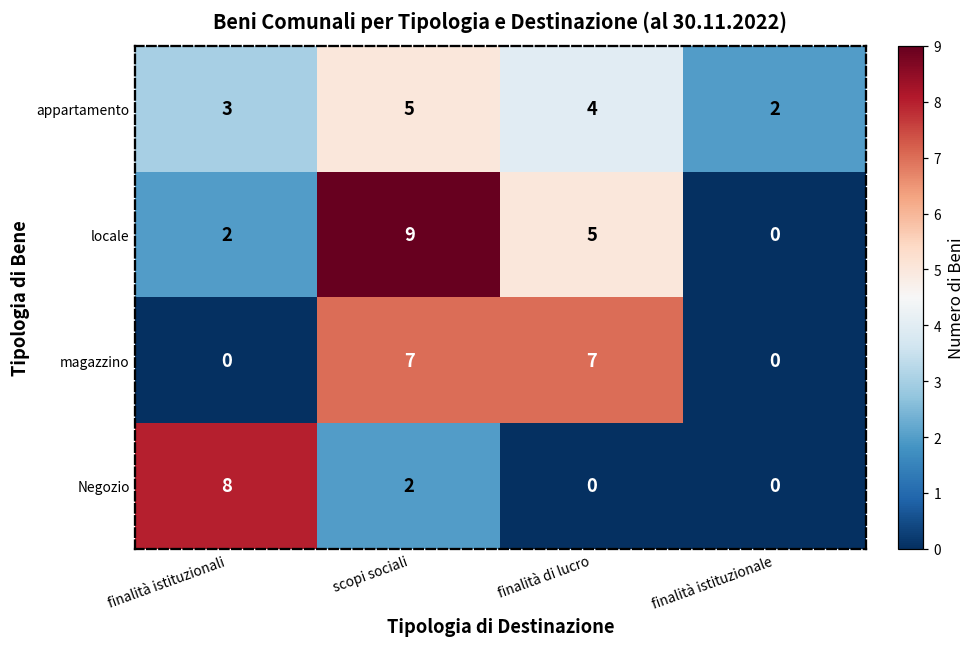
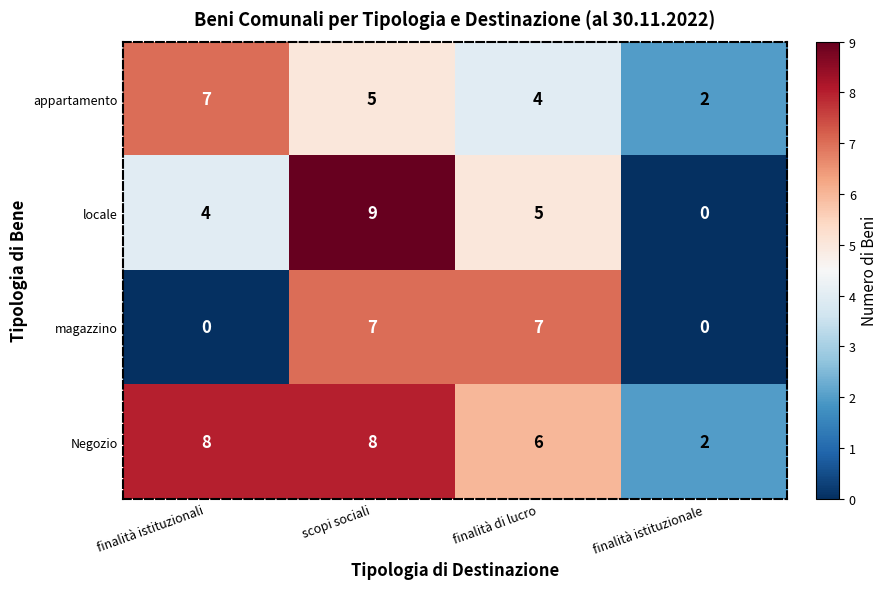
  {
    "appartamento": {
-     "finalità istituzionali": 3,
+     "finalità istituzionali": 7,
      "scopi sociali": 5,
      "finalità di lucro": 4,
      "finalità istituzionale": 2
    },
    "locale": {
-     "finalità istituzionali": 2,
+     "finalità istituzionali": 4,
      "scopi sociali": 9,
      "finalità di lucro": 5,
      "finalità istituzionale": 0
    },
    "magazzino": {
      "finalità istituzionali": 0,
      "scopi sociali": 7,
      "finalità di lucro": 7,
      "finalità istituzionale": 0
    },
    "Negozio": {
      "finalità istituzionali": 8,
-     "scopi sociali": 2,
-     "finalità di lucro": 0,
-     "finalità istituzionale": 0
+     "scopi sociali": 8,
+     "finalità di lucro": 6,
+     "finalità istituzionale": 2
    }
  }
